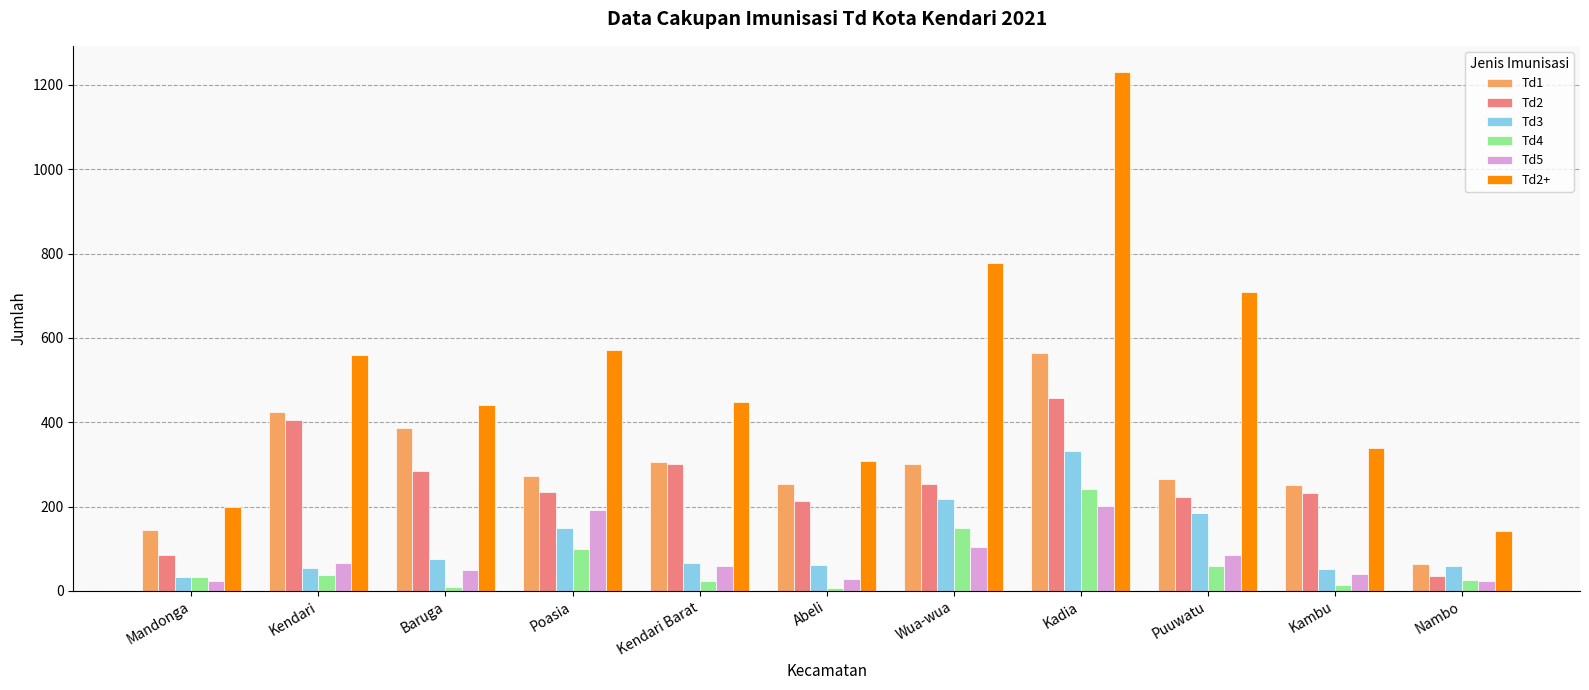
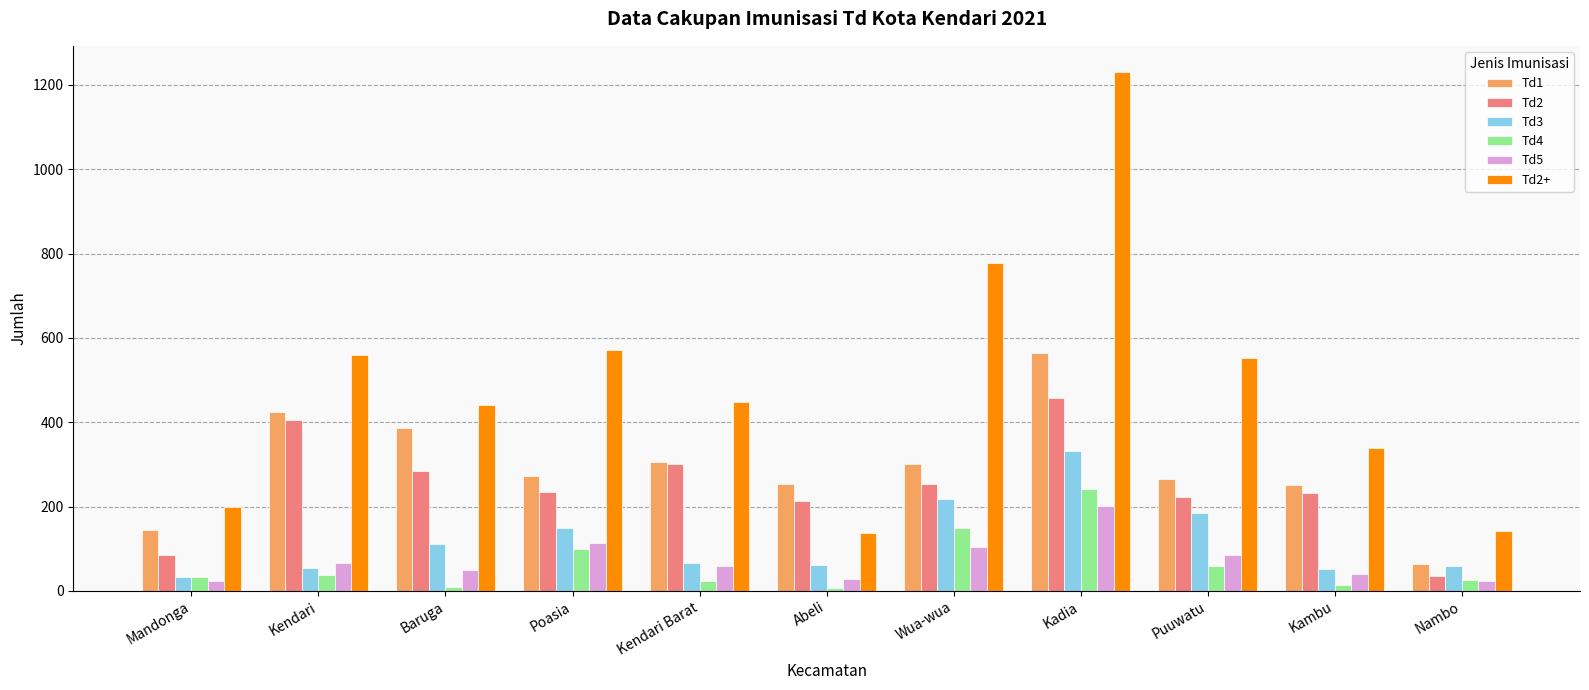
  {
    "Td3": {
      "Mandonga": 30,
      "Kendari": 50,
-     "Baruga": 80,
+     "Baruga": 110,
      "Poasia": 150,
      "Kendari Barat": 70,
      "Abeli": 60,
      "Wua-wua": 220,
      "Kadia": 330,
      "Puuwatu": 190,
      "Kambu": 50,
      "Nambo": 60
    },
    "Td4": {
      "Mandonga": 30,
      "Kendari": 40,
      "Baruga": 10,
      "Poasia": 100,
      "Kendari Barat": 20,
      "Abeli": 10,
      "Wua-wua": 150,
      "Kadia": 240,
      "Puuwatu": 60,
      "Kambu": 20,
      "Nambo": 30
    },
    "Td5": {
      "Mandonga": 20,
      "Kendari": 70,
      "Baruga": 50,
-     "Poasia": 190,
+     "Poasia": 110,
      "Kendari Barat": 60,
      "Abeli": 30,
      "Wua-wua": 100,
      "Kadia": 200,
      "Puuwatu": 90,
      "Kambu": 40,
      "Nambo": 20
    },
    "Td2+": {
      "Mandonga": 200,
      "Kendari": 560,
      "Baruga": 440,
      "Poasia": 570,
      "Kendari Barat": 450,
-     "Abeli": 310,
+     "Abeli": 140,
      "Wua-wua": 780,
      "Kadia": 1230,
-     "Puuwatu": 710,
+     "Puuwatu": 550,
      "Kambu": 340,
      "Nambo": 140
    }
  }
